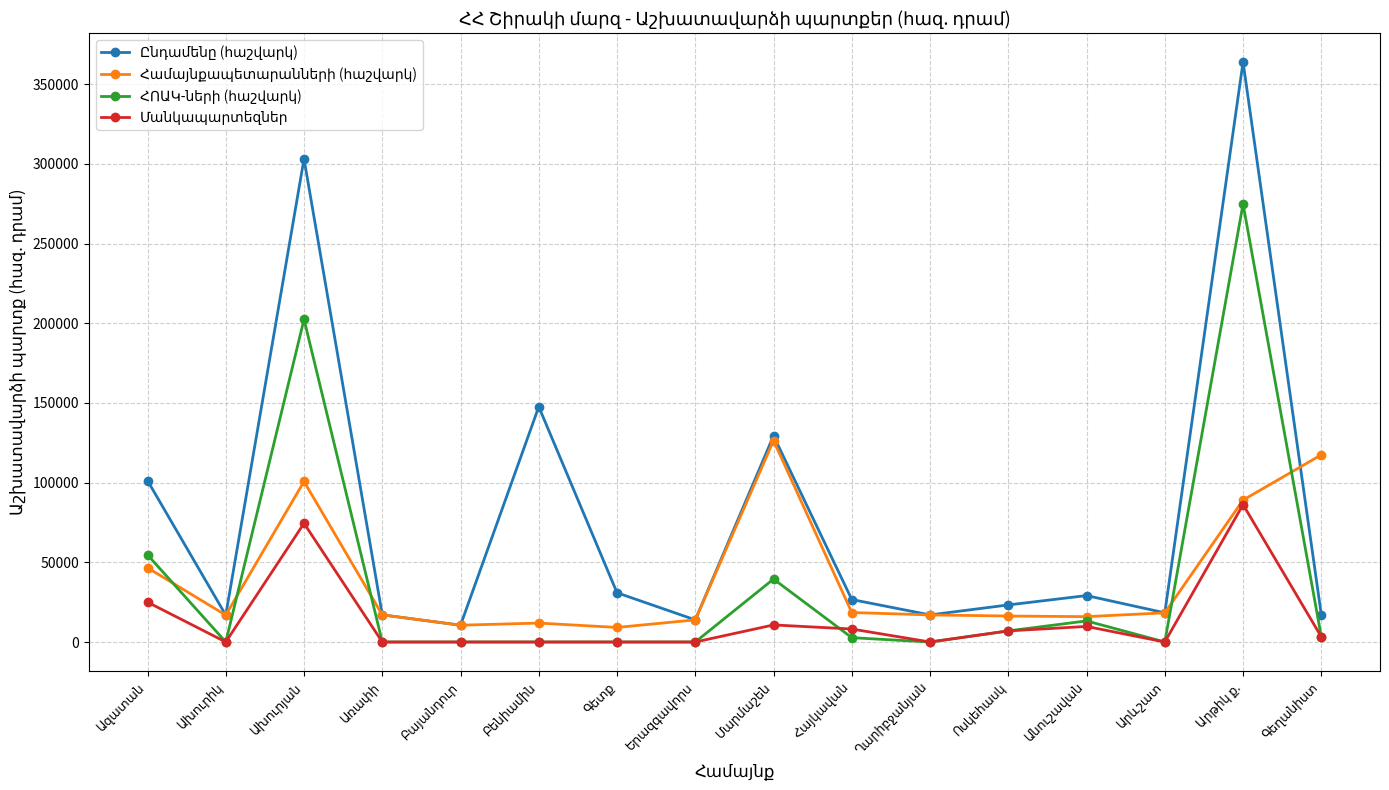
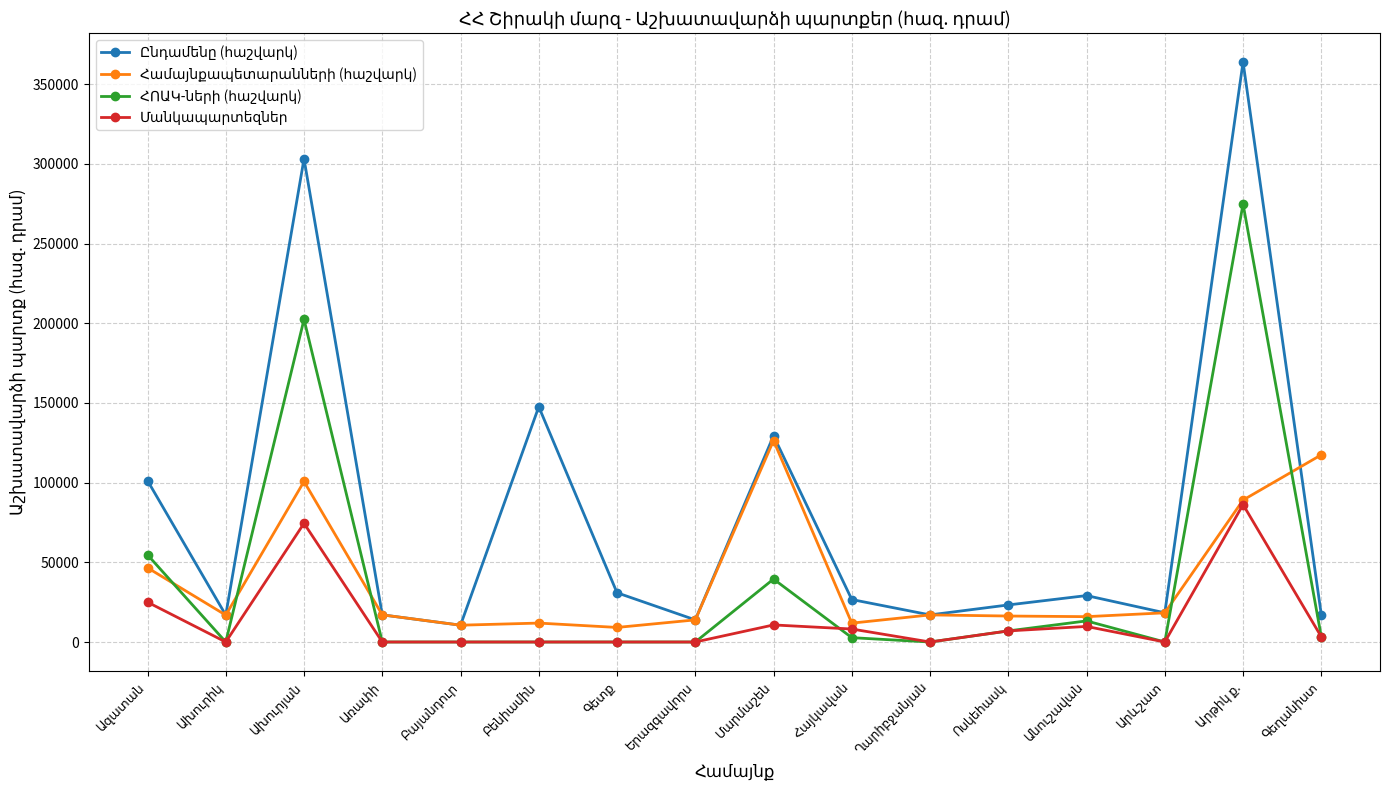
  {
    "Ընդամենը (հաշվարկ)": {
      "Ազատան": 101000,
      "Ախուրյան": 303000,
      "Բենիամին": 148000,
      "Գետք": 31000,
      "Մարմաշեն": 129000,
      "Հայկավան": 27000,
      "Ոսկեհասկ": 23000,
      "Անուշավան": 29000,
      "Արթիկ ք.": 364000,
      "Գեղանիստ": 17000
    },
    "Համայնքապետարանների (հաշվարկ)": {
      "Ազատան": 47000,
      "Ախուրյան": 101000,
      "Բենիամին": 12000,
      "Գետք": 9000,
      "Մարմաշեն": 126000,
-     "Հայկավան": 18000,
+     "Հայկավան": 12000,
      "Ոսկեհասկ": 16000,
      "Անուշավան": 16000,
      "Արթիկ ք.": 89000,
      "Գեղանիստ": 117000
    },
    "ՀՈԱԿ-ների (հաշվարկ)": {
      "Ազատան": 55000,
      "Ախուրյան": 202000,
      "Մարմաշեն": 39000,
      "Հայկավան": 3000,
      "Անուշավան": 13000,
      "Արթիկ ք.": 275000
    },
    "Մանկապարտեզներ": {
      "Ազատան": 25000,
      "Ախուրյան": 74000,
      "Մարմաշեն": 11000,
      "Հայկավան": 8000,
      "Անուշավան": 10000,
      "Արթիկ ք.": 86000
    }
  }
